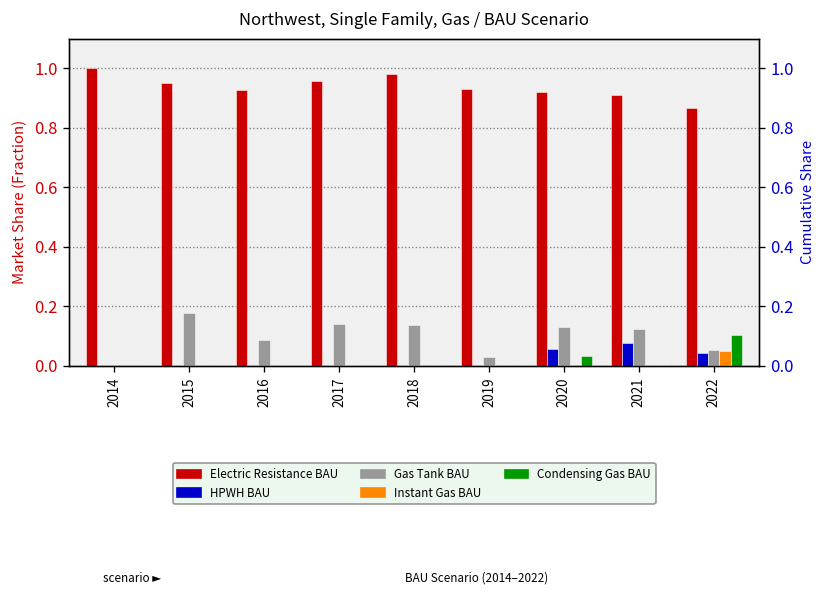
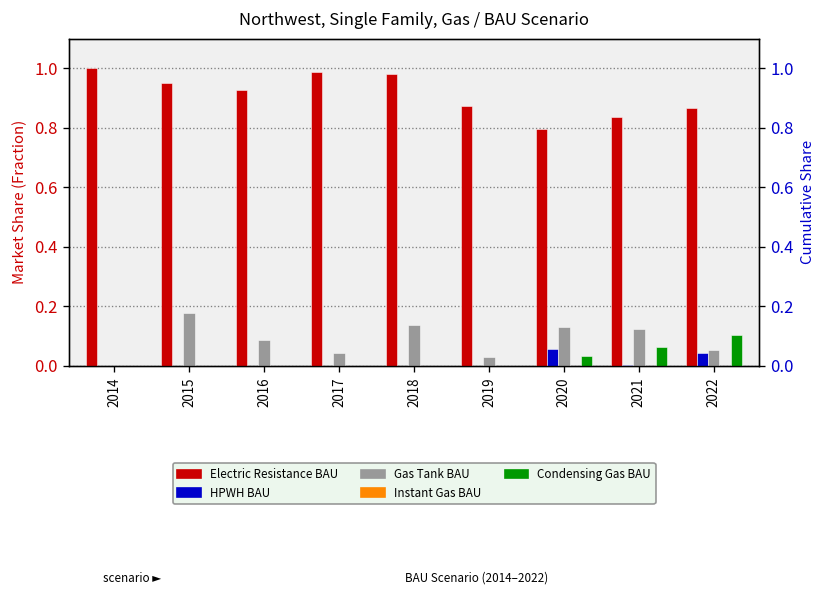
  {
    "Electric Resistance BAU": {
      "2014": 1.00,
      "2015": 0.95,
      "2016": 0.93,
-     "2017": 0.96,
+     "2017": 0.99,
      "2018": 0.98,
-     "2019": 0.93,
-     "2020": 0.92,
-     "2021": 0.91,
+     "2019": 0.87,
+     "2020": 0.80,
+     "2021": 0.84,
      "2022": 0.87
    },
    "HPWH BAU": {
      "2014": 0.00,
      "2020": 0.06,
-     "2021": 0.08,
+     "2021": 0.00,
      "2022": 0.04
    },
    "Gas Tank BAU": {
      "2014": 0.00,
      "2015": 0.18,
      "2016": 0.09,
-     "2017": 0.14,
+     "2017": 0.04,
      "2018": 0.14,
      "2019": 0.03,
      "2020": 0.13,
      "2021": 0.12,
      "2022": 0.05
    },
    "Instant Gas BAU": {
      "2014": 0.00,
-     "2022": 0.05
+     "2022": 0.00
    },
    "Condensing Gas BAU": {
      "2014": 0.00,
      "2020": 0.03,
-     "2021": 0.00,
+     "2021": 0.06,
      "2022": 0.10
    }
  }
